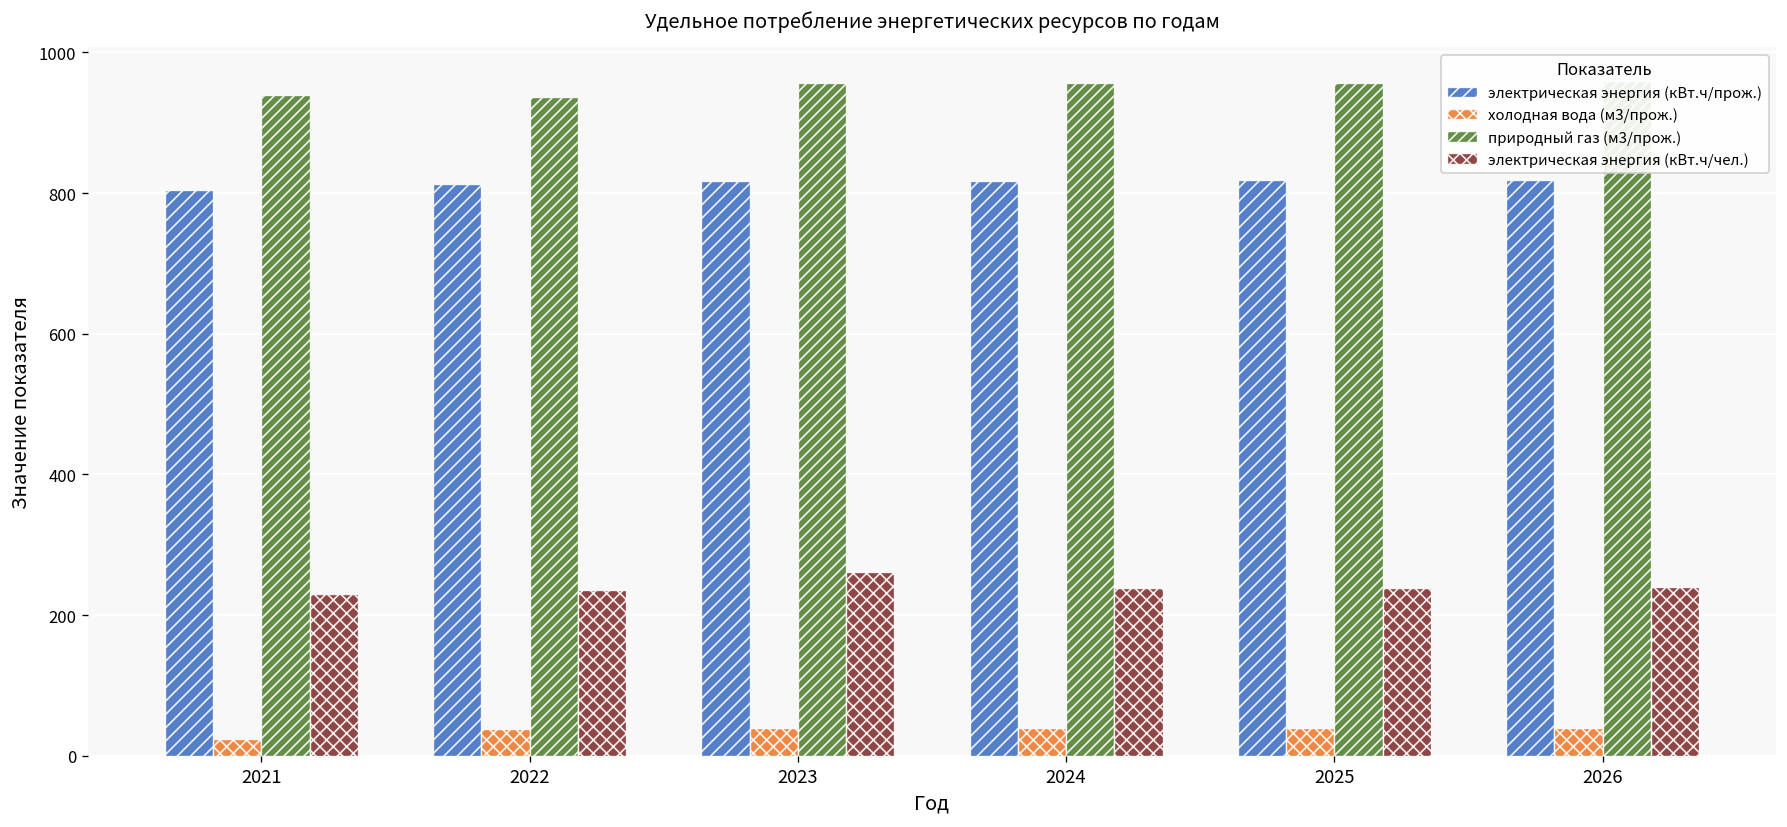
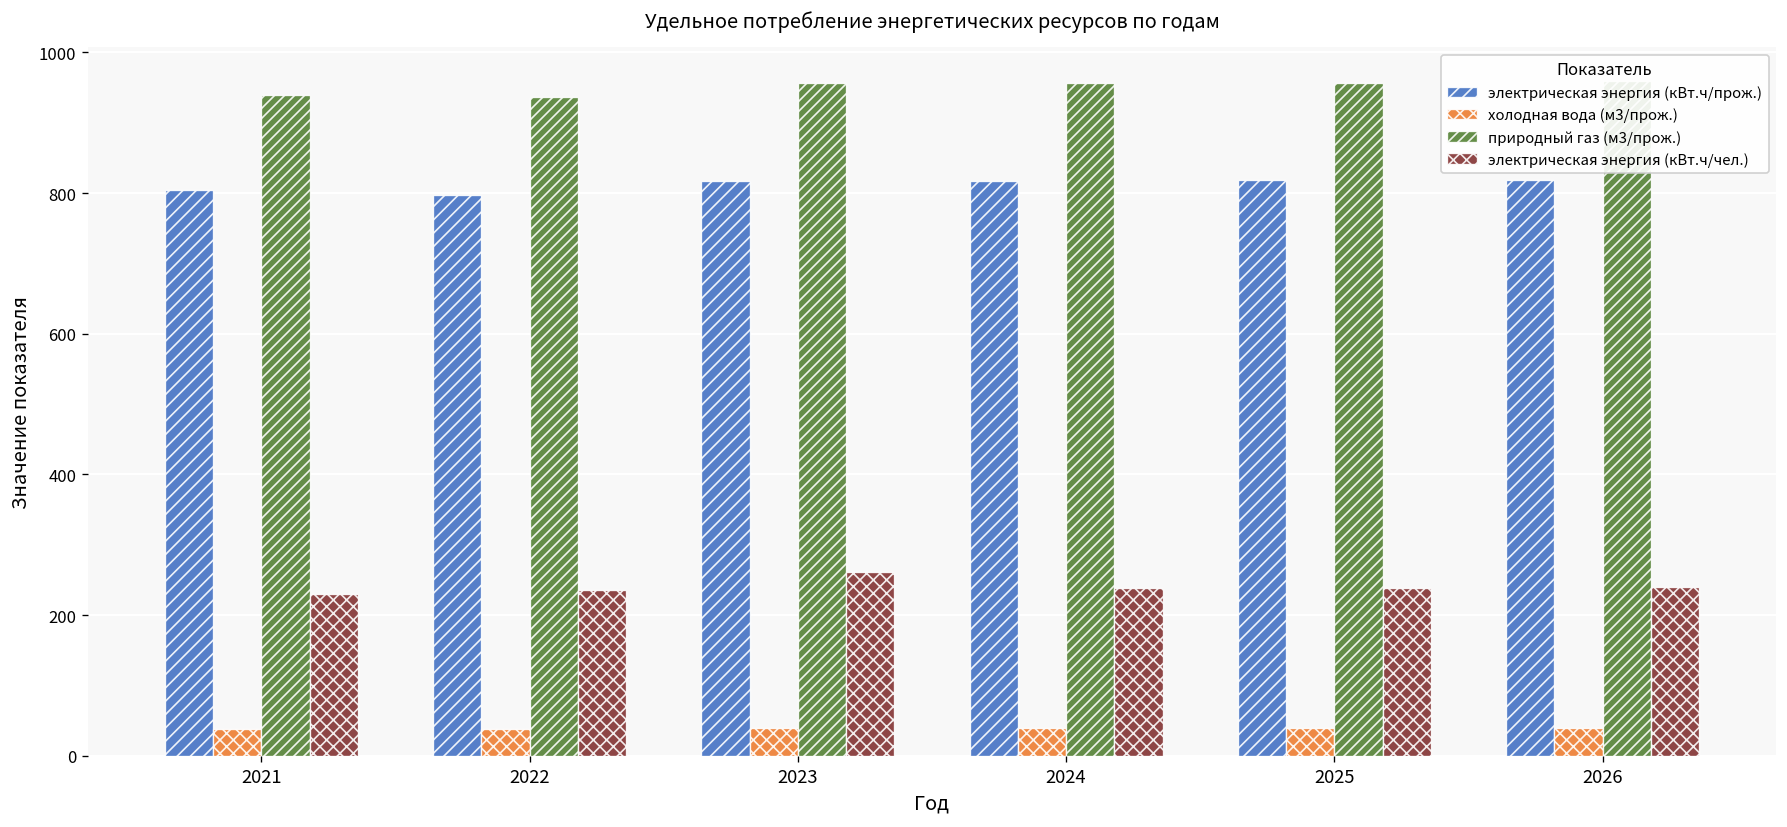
  {
    "электрическая энергия (кВт.ч/прож.)": {
      "2021": 800,
-     "2022": 810,
+     "2022": 800,
      "2023": 820,
      "2024": 820,
      "2025": 820,
      "2026": 820
    },
    "холодная вода (м3/прож.)": {
-     "2021": 20,
+     "2021": 40,
      "2022": 40,
      "2023": 40,
      "2024": 40,
      "2025": 40,
      "2026": 40
    },
    "природный газ (м3/прож.)": {
      "2021": 940,
      "2022": 940,
      "2023": 960,
      "2024": 960,
      "2025": 960
    },
    "электрическая энергия (кВт.ч/чел.)": {
      "2021": 230,
      "2022": 240,
      "2023": 260,
      "2024": 240,
      "2025": 240,
      "2026": 240
    }
  }
